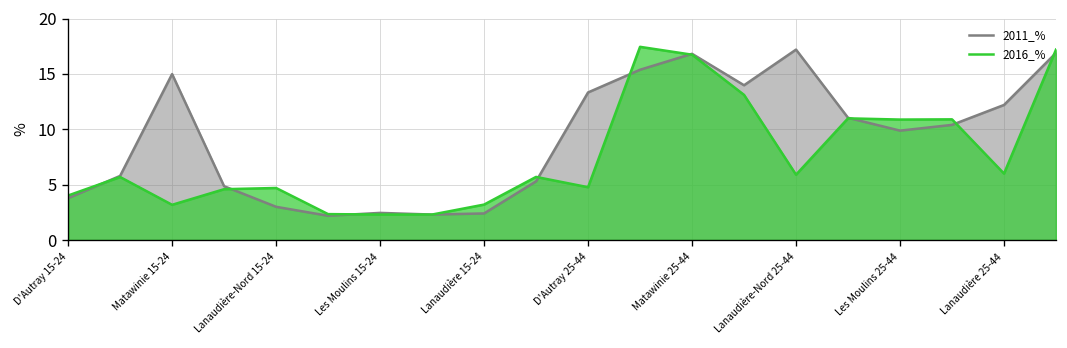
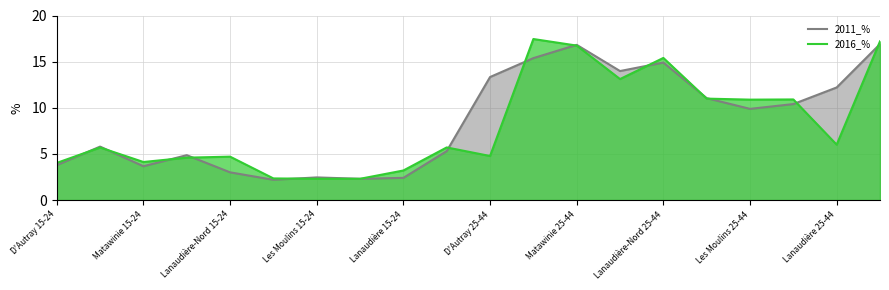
  {
    "2011_%": {
-     "Matawinie 15-24": 15,
+     "Matawinie 15-24": 4,
      "Lanaudière-Nord 15-24": 3,
      "Lanaudière 15-24": 2,
      "D'Autray 25-44": 13,
-     "Lanaudière-Nord 25-44": 17,
+     "Lanaudière-Nord 25-44": 15,
      "Les Moulins 25-44": 10,
      "Lanaudière 25-44": 12
    },
    "2016_%": {
-     "Matawinie 15-24": 3,
+     "Matawinie 15-24": 4,
      "Lanaudière-Nord 15-24": 5,
      "Lanaudière 15-24": 3,
      "D'Autray 25-44": 5,
-     "Lanaudière-Nord 25-44": 6,
+     "Lanaudière-Nord 25-44": 15,
      "Les Moulins 25-44": 11,
      "Lanaudière 25-44": 6
    }
  }
